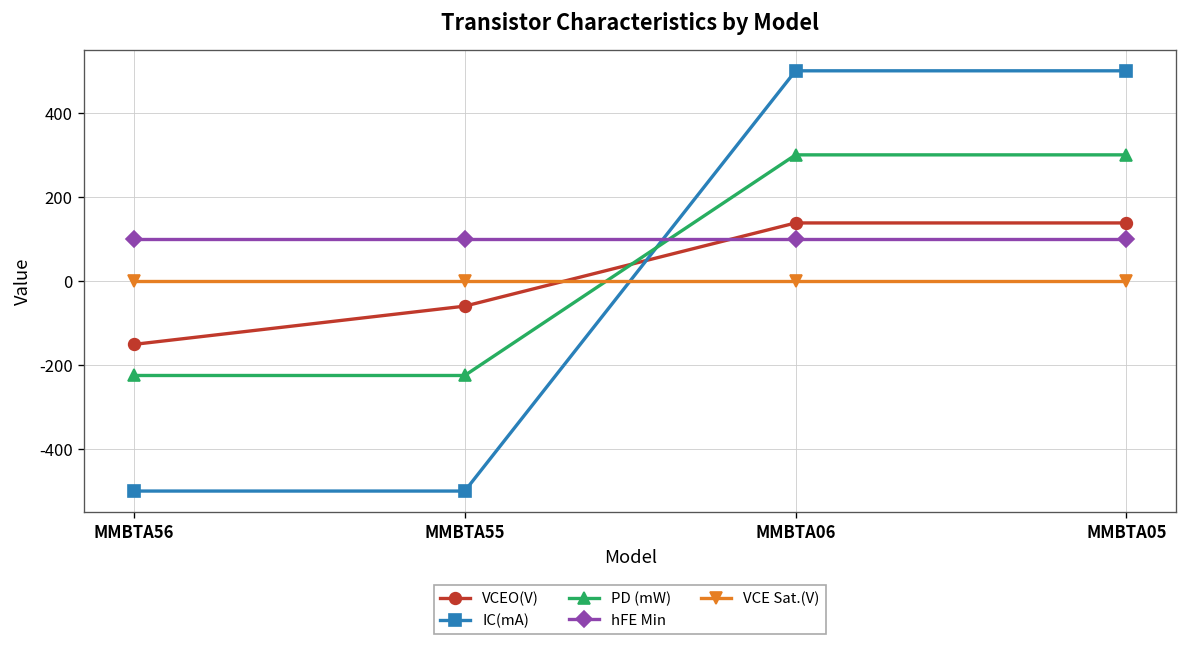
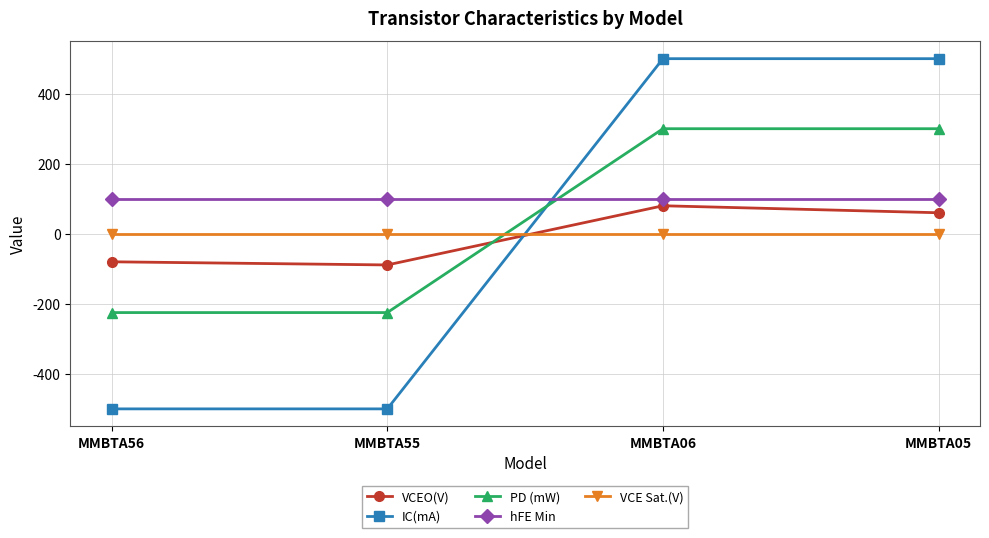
  {
    "VCEO(V)": {
-     "MMBTA56": -150,
-     "MMBTA55": -60,
-     "MMBTA06": 140,
-     "MMBTA05": 140
+     "MMBTA56": -80,
+     "MMBTA55": -90,
+     "MMBTA06": 80,
+     "MMBTA05": 60
    },
    "IC(mA)": {
      "MMBTA56": -500,
      "MMBTA55": -500,
      "MMBTA06": 500,
      "MMBTA05": 500
    },
    "PD (mW)": {
      "MMBTA56": -230,
      "MMBTA55": -230,
      "MMBTA06": 300,
      "MMBTA05": 300
    },
    "hFE Min": {
      "MMBTA56": 100,
      "MMBTA55": 100,
      "MMBTA06": 100,
      "MMBTA05": 100
    },
    "VCE Sat.(V)": {
      "MMBTA56": 0,
      "MMBTA55": 0,
      "MMBTA06": 0,
      "MMBTA05": 0
    }
  }
